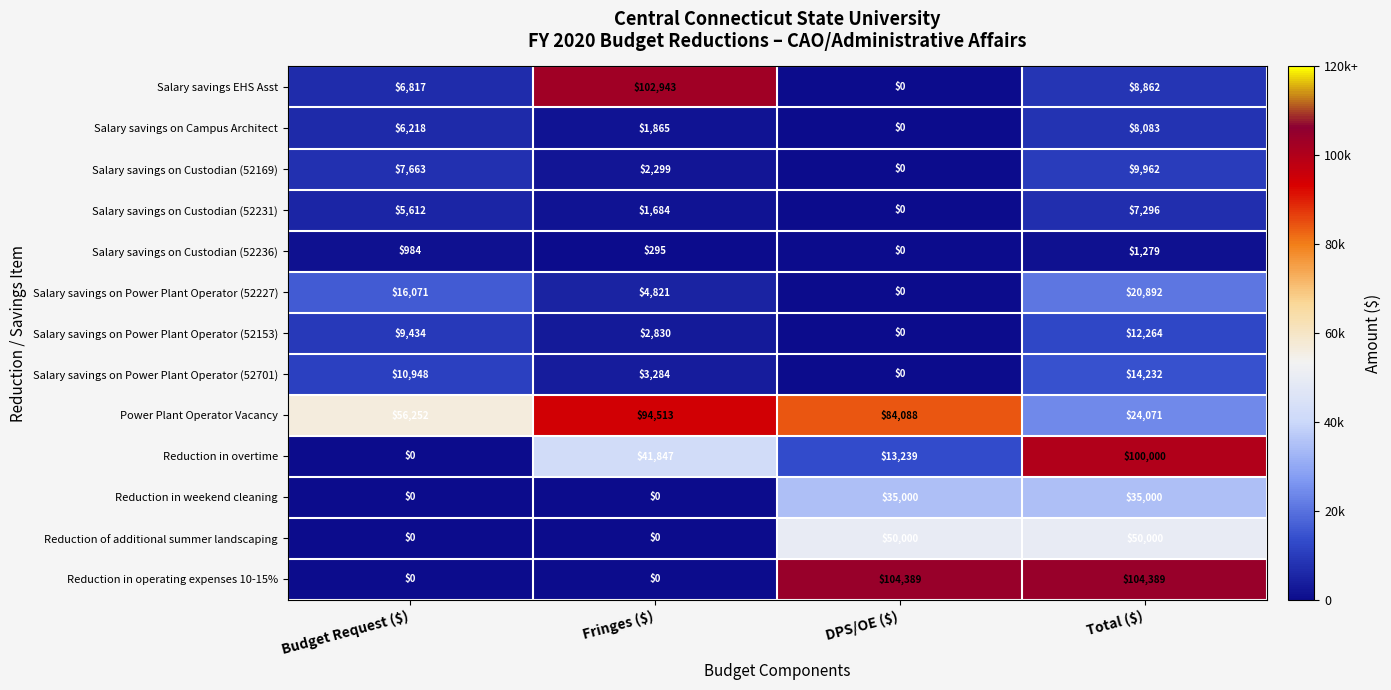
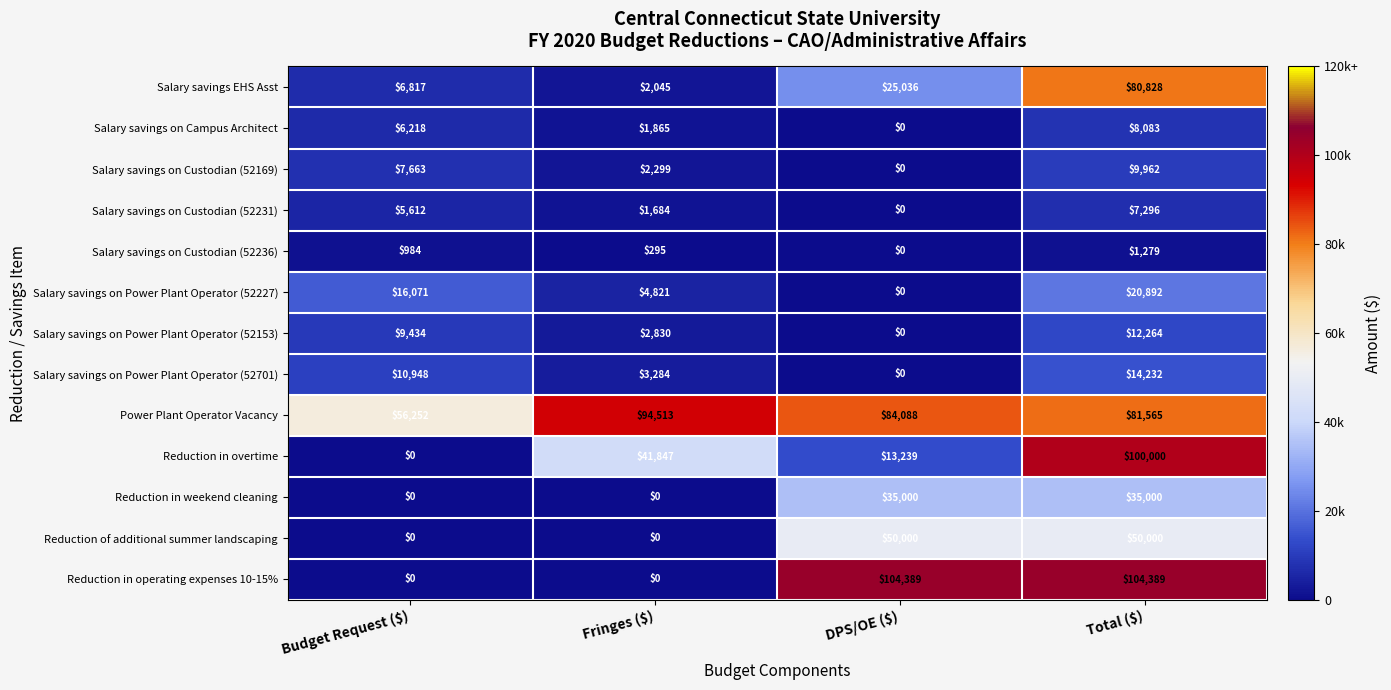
  {
    "Salary savings EHS Asst": {
      "Budget Request ($)": "$6,817",
-     "Fringes ($)": "$102,943",
-     "DPS/OE ($)": "$0",
-     "Total ($)": "$8,862"
+     "Fringes ($)": "$2,045",
+     "DPS/OE ($)": "$25,036",
+     "Total ($)": "$80,828"
    },
    "Salary savings on Campus Architect": {
      "Budget Request ($)": "$6,218",
      "Fringes ($)": "$1,865",
      "DPS/OE ($)": "$0",
      "Total ($)": "$8,083"
    },
    "Salary savings on Custodian (52169)": {
      "Budget Request ($)": "$7,663",
      "Fringes ($)": "$2,299",
      "DPS/OE ($)": "$0",
      "Total ($)": "$9,962"
    },
    "Salary savings on Custodian (52231)": {
      "Budget Request ($)": "$5,612",
      "Fringes ($)": "$1,684",
      "DPS/OE ($)": "$0",
      "Total ($)": "$7,296"
    },
    "Salary savings on Custodian (52236)": {
      "Budget Request ($)": "$984",
      "Fringes ($)": "$295",
      "DPS/OE ($)": "$0",
      "Total ($)": "$1,279"
    },
    "Salary savings on Power Plant Operator (52227)": {
      "Budget Request ($)": "$16,071",
      "Fringes ($)": "$4,821",
      "DPS/OE ($)": "$0",
      "Total ($)": "$20,892"
    },
    "Salary savings on Power Plant Operator (52153)": {
      "Budget Request ($)": "$9,434",
      "Fringes ($)": "$2,830",
      "DPS/OE ($)": "$0",
      "Total ($)": "$12,264"
    },
    "Salary savings on Power Plant Operator (52701)": {
      "Budget Request ($)": "$10,948",
      "Fringes ($)": "$3,284",
      "DPS/OE ($)": "$0",
      "Total ($)": "$14,232"
    },
    "Power Plant Operator Vacancy": {
      "Fringes ($)": "$94,513",
      "DPS/OE ($)": "$84,088",
-     "Total ($)": "$24,071"
+     "Total ($)": "$81,565"
    },
    "Reduction in overtime": {
      "Budget Request ($)": "$0",
      "DPS/OE ($)": "$13,239",
      "Total ($)": "$100,000"
    },
    "Reduction in weekend cleaning": {
      "Budget Request ($)": "$0",
      "Fringes ($)": "$0",
      "DPS/OE ($)": "$35,000",
      "Total ($)": "$35,000"
    },
    "Reduction of additional summer landscaping": {
      "Budget Request ($)": "$0",
      "Fringes ($)": "$0"
    },
    "Reduction in operating expenses 10-15%": {
      "Budget Request ($)": "$0",
      "Fringes ($)": "$0",
      "DPS/OE ($)": "$104,389",
      "Total ($)": "$104,389"
    }
  }
